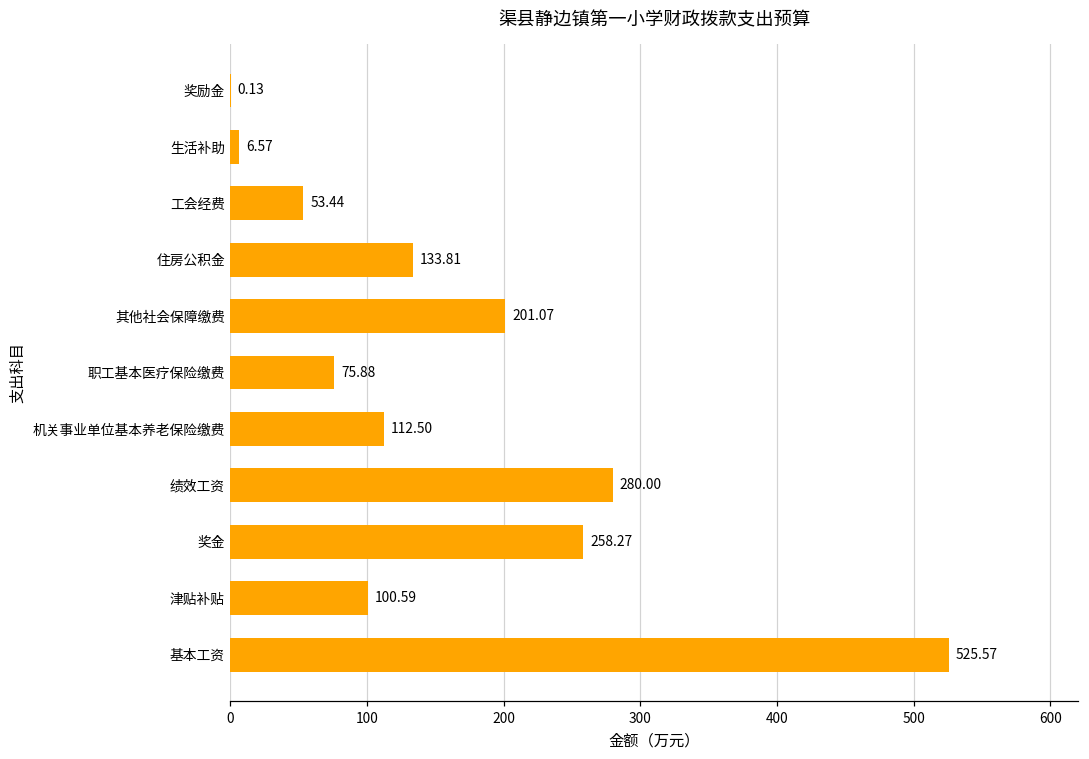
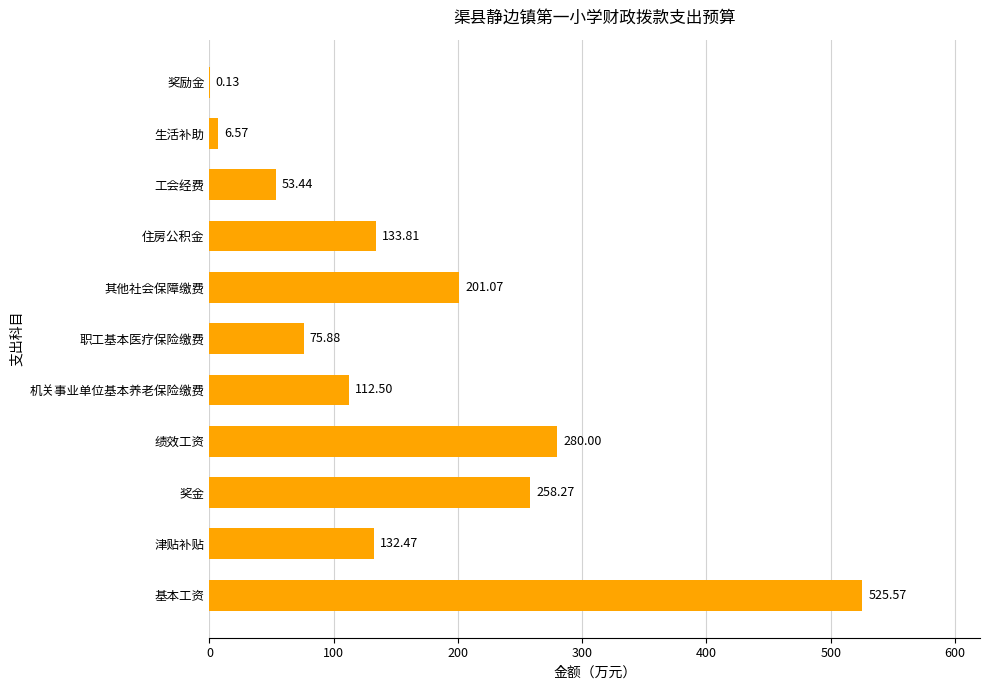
  {
    "奖励金": 0.13,
    "生活补助": 6.57,
    "工会经费": 53.44,
    "住房公积金": 133.81,
    "其他社会保障缴费": 201.07,
    "职工基本医疗保险缴费": 75.88,
    "机关事业单位基本养老保险缴费": 112.50,
    "绩效工资": 280.00,
    "奖金": 258.27,
-   "津贴补贴": 100.59,
+   "津贴补贴": 132.47,
    "基本工资": 525.57
  }
